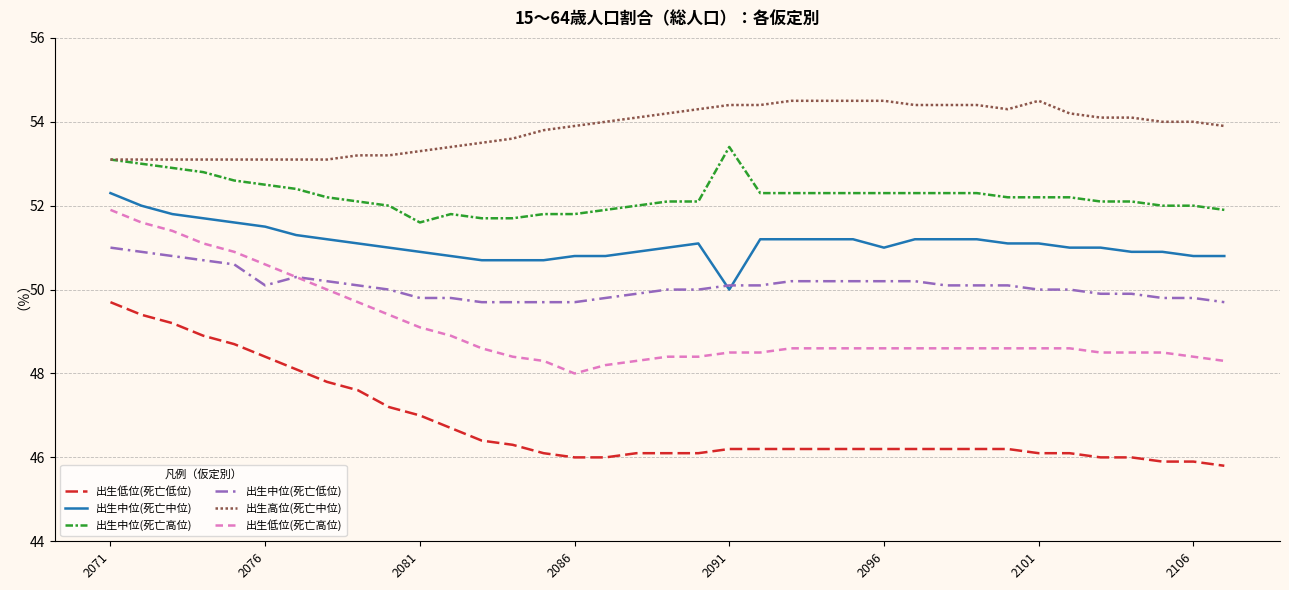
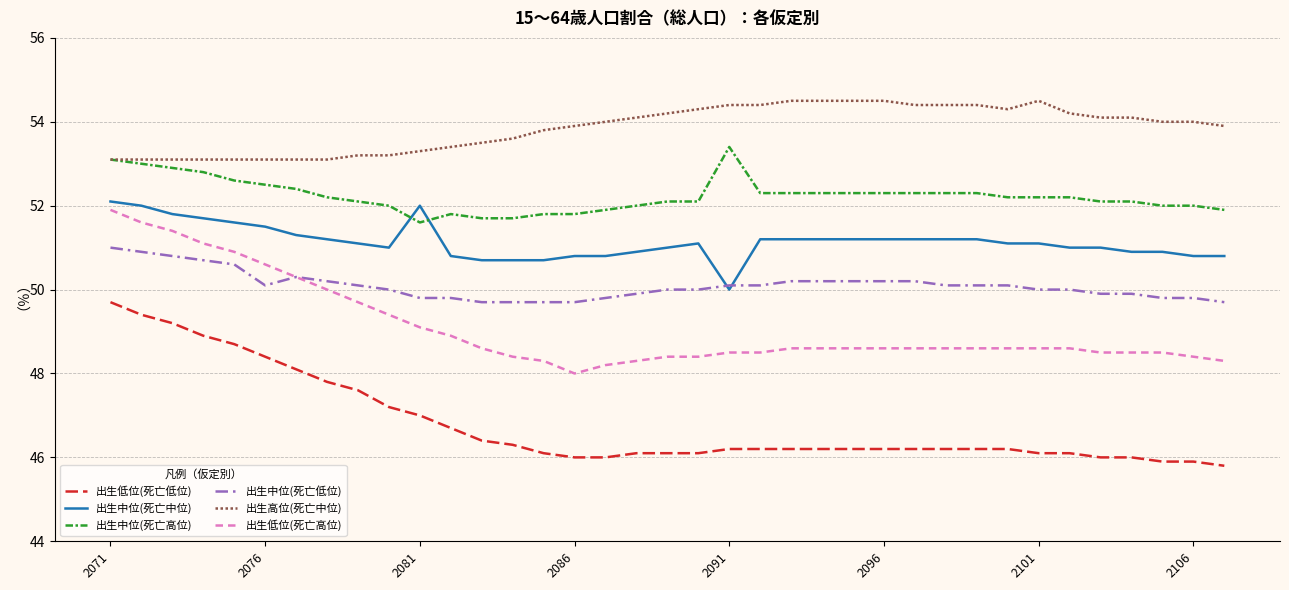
  {
    "出生低位(死亡低位)": {
      "2071": 49.7,
      "2076": 48.4,
      "2081": 47.0,
      "2086": 46.0,
      "2091": 46.2,
      "2096": 46.2,
      "2101": 46.1,
      "2106": 45.9
    },
    "出生中位(死亡中位)": {
-     "2071": 52.3,
+     "2071": 52.1,
      "2076": 51.5,
-     "2081": 50.9,
+     "2081": 52.0,
      "2086": 50.8,
      "2091": 50.0,
-     "2096": 51.0,
+     "2096": 51.2,
      "2101": 51.1,
      "2106": 50.8
    },
    "出生中位(死亡高位)": {
      "2076": 52.5,
      "2081": 51.6,
      "2086": 51.8,
      "2091": 53.4,
      "2096": 52.3,
      "2101": 52.2,
      "2106": 52.0
    },
    "出生中位(死亡低位)": {
      "2071": 51.0,
      "2076": 50.1,
      "2081": 49.8,
      "2086": 49.7,
      "2091": 50.1,
      "2096": 50.2,
      "2101": 50.0,
      "2106": 49.8
    },
    "出生高位(死亡中位)": {
      "2076": 53.1,
      "2081": 53.3,
      "2086": 53.9,
      "2091": 54.4,
      "2096": 54.5,
      "2101": 54.5,
      "2106": 54.0
    },
    "出生低位(死亡高位)": {
      "2071": 51.9,
      "2076": 50.6,
      "2081": 49.1,
      "2086": 48.0,
      "2091": 48.5,
      "2096": 48.6,
      "2101": 48.6,
      "2106": 48.4
    }
  }
